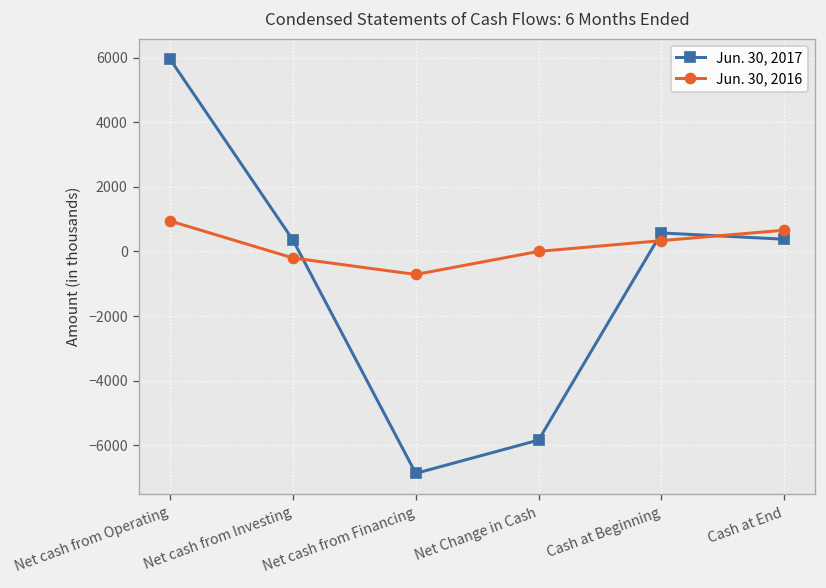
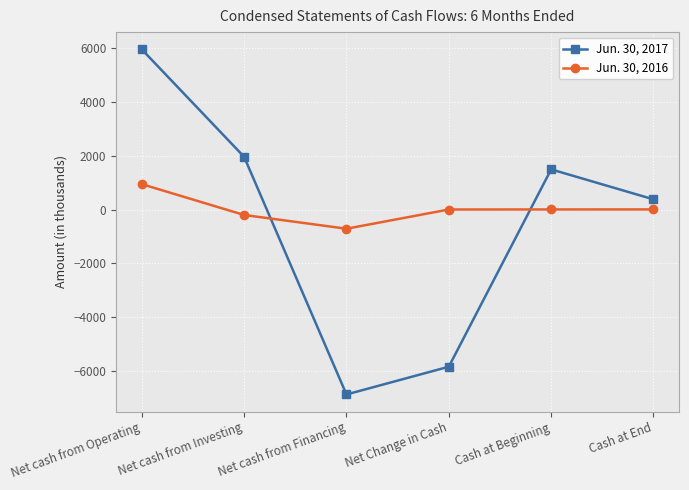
  {
    "Jun. 30, 2017": {
      "Net cash from Operating": 5900,
-     "Net cash from Investing": 400,
+     "Net cash from Investing": 2000,
      "Net cash from Financing": -6900,
      "Net Change in Cash": -5800,
-     "Cash at Beginning": 600,
+     "Cash at Beginning": 1500,
      "Cash at End": 400
    },
    "Jun. 30, 2016": {
      "Net cash from Operating": 900,
      "Net cash from Investing": -200,
      "Net cash from Financing": -700,
      "Net Change in Cash": 0,
-     "Cash at Beginning": 300,
-     "Cash at End": 700
+     "Cash at Beginning": 0,
+     "Cash at End": 0
    }
  }
